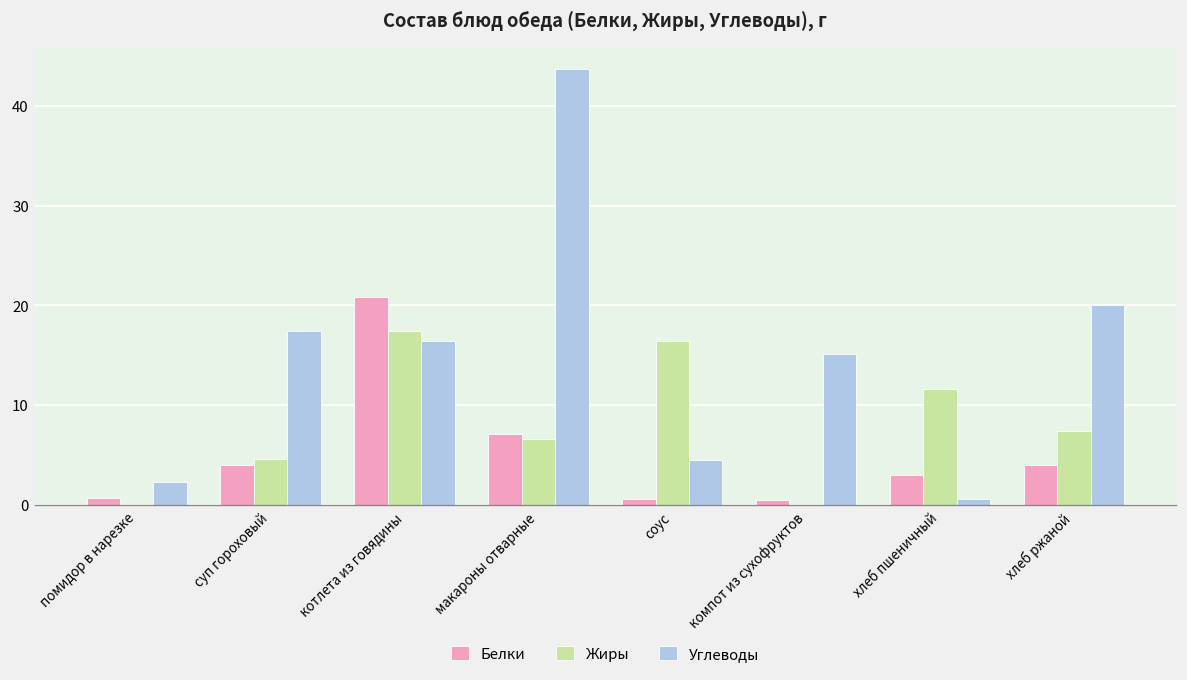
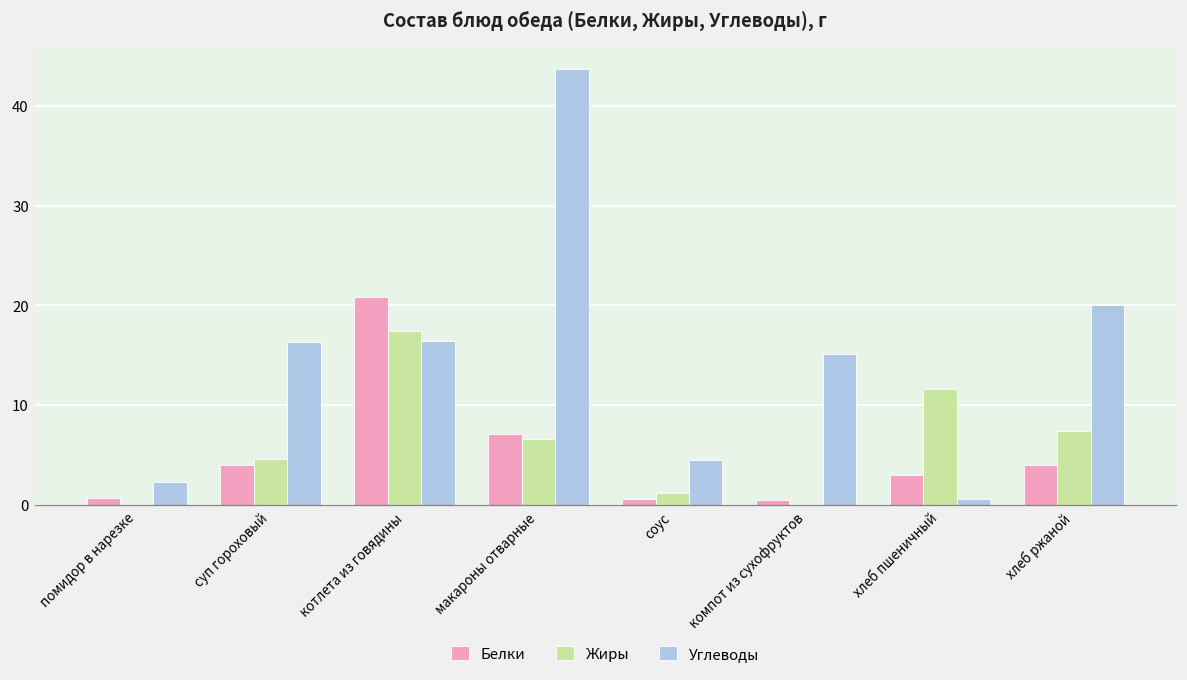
  {
    "Белки": {
      "помидор в нарезке": 1,
      "суп гороховый": 4,
      "котлета из говядины": 21,
      "макароны отварные": 7,
      "соус": 1,
      "компот из сухофруктов": 1,
      "хлеб пшеничный": 3,
      "хлеб ржаной": 4
    },
    "Жиры": {
      "суп гороховый": 5,
      "котлета из говядины": 17,
      "макароны отварные": 7,
-     "соус": 16,
+     "соус": 1,
      "компот из сухофруктов": 0,
      "хлеб пшеничный": 12,
      "хлеб ржаной": 7
    },
    "Углеводы": {
      "помидор в нарезке": 2,
-     "суп гороховый": 17,
+     "суп гороховый": 16,
      "котлета из говядины": 16,
      "макароны отварные": 44,
      "соус": 5,
      "компот из сухофруктов": 15,
      "хлеб пшеничный": 1,
      "хлеб ржаной": 20
    }
  }
